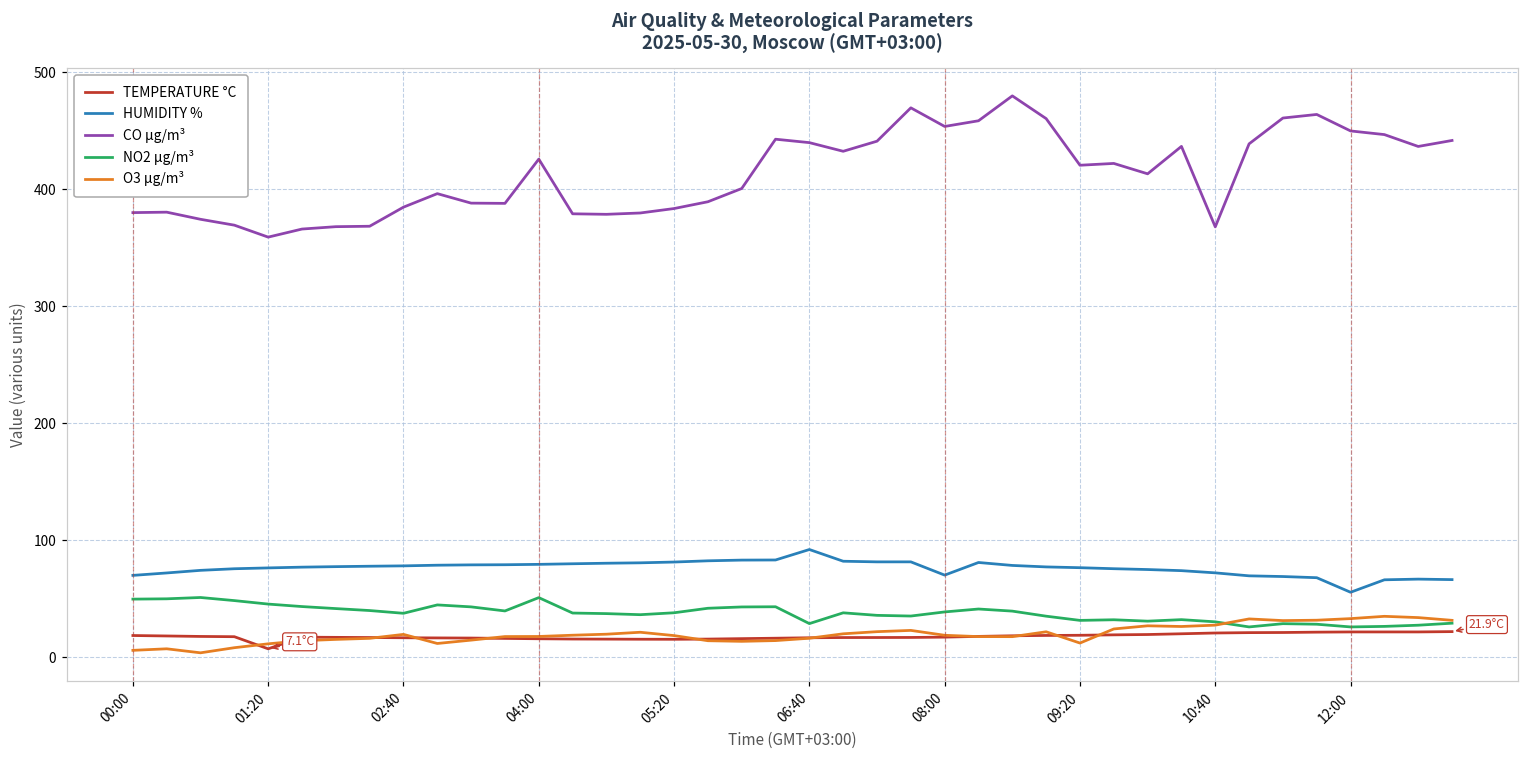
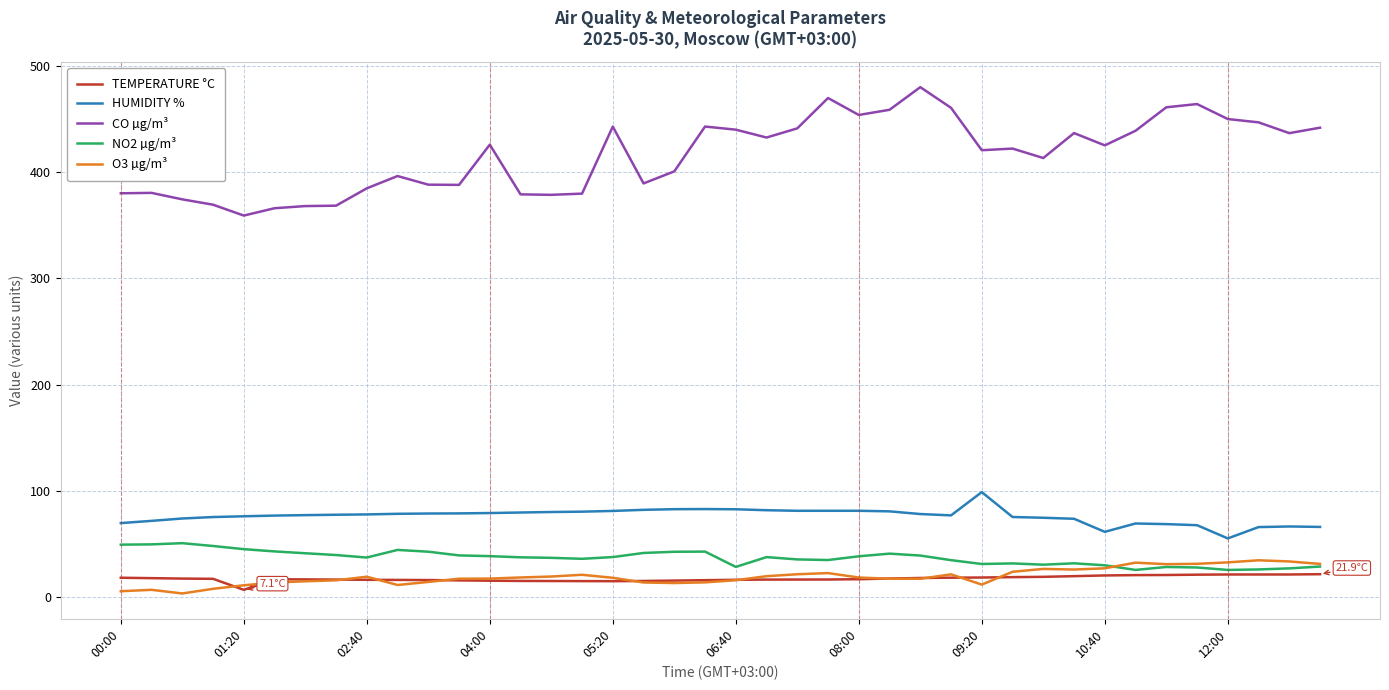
  {
    "TEMPERATURE °C": {
      "00:00": 19,
      "02:40": 17,
      "05:20": 15,
      "09:20": 19,
      "10:40": 21,
      "12:00": 22
    },
    "HUMIDITY %": {
      "00:00": 70,
      "01:20": 76,
      "02:40": 78,
      "04:00": 79,
      "05:20": 81,
-     "06:40": 92,
-     "08:00": 70,
-     "09:20": 77,
-     "10:40": 72,
+     "06:40": 83,
+     "08:00": 81,
+     "09:20": 99,
+     "10:40": 62,
      "12:00": 56
    },
    "CO µg/m³": {
      "00:00": 380,
      "01:20": 359,
      "02:40": 385,
      "04:00": 426,
-     "05:20": 384,
+     "05:20": 443,
      "06:40": 440,
      "08:00": 454,
      "09:20": 421,
-     "10:40": 368,
+     "10:40": 425,
      "12:00": 450
    },
    "NO2 µg/m³": {
      "00:00": 50,
      "01:20": 45,
      "02:40": 38,
-     "04:00": 51,
+     "04:00": 39,
      "05:20": 38,
      "06:40": 29,
      "08:00": 39,
      "09:20": 31,
      "10:40": 30,
      "12:00": 26
    },
    "O3 µg/m³": {
      "00:00": 6,
      "01:20": 11,
      "02:40": 19,
      "05:20": 18,
      "09:20": 12,
      "10:40": 27,
      "12:00": 33
    }
  }
